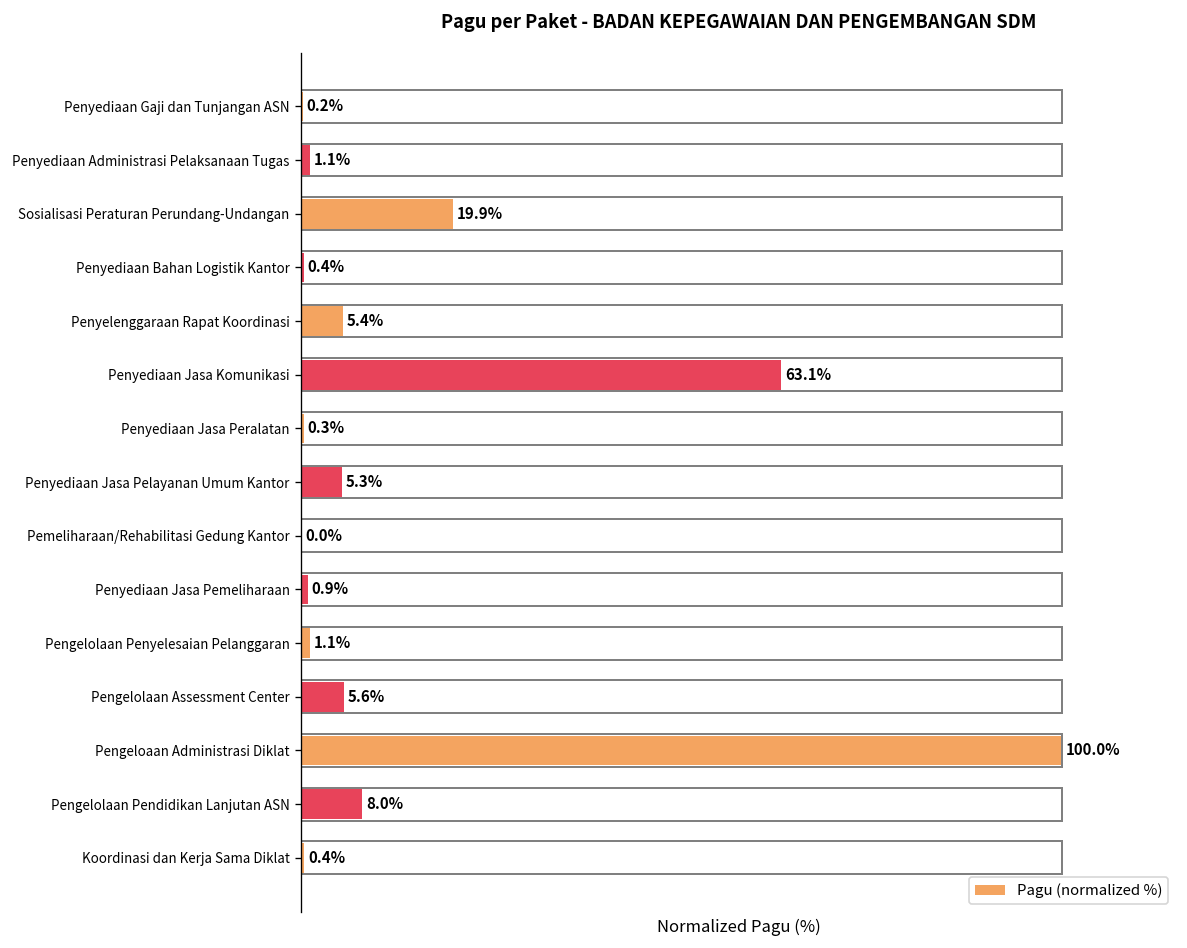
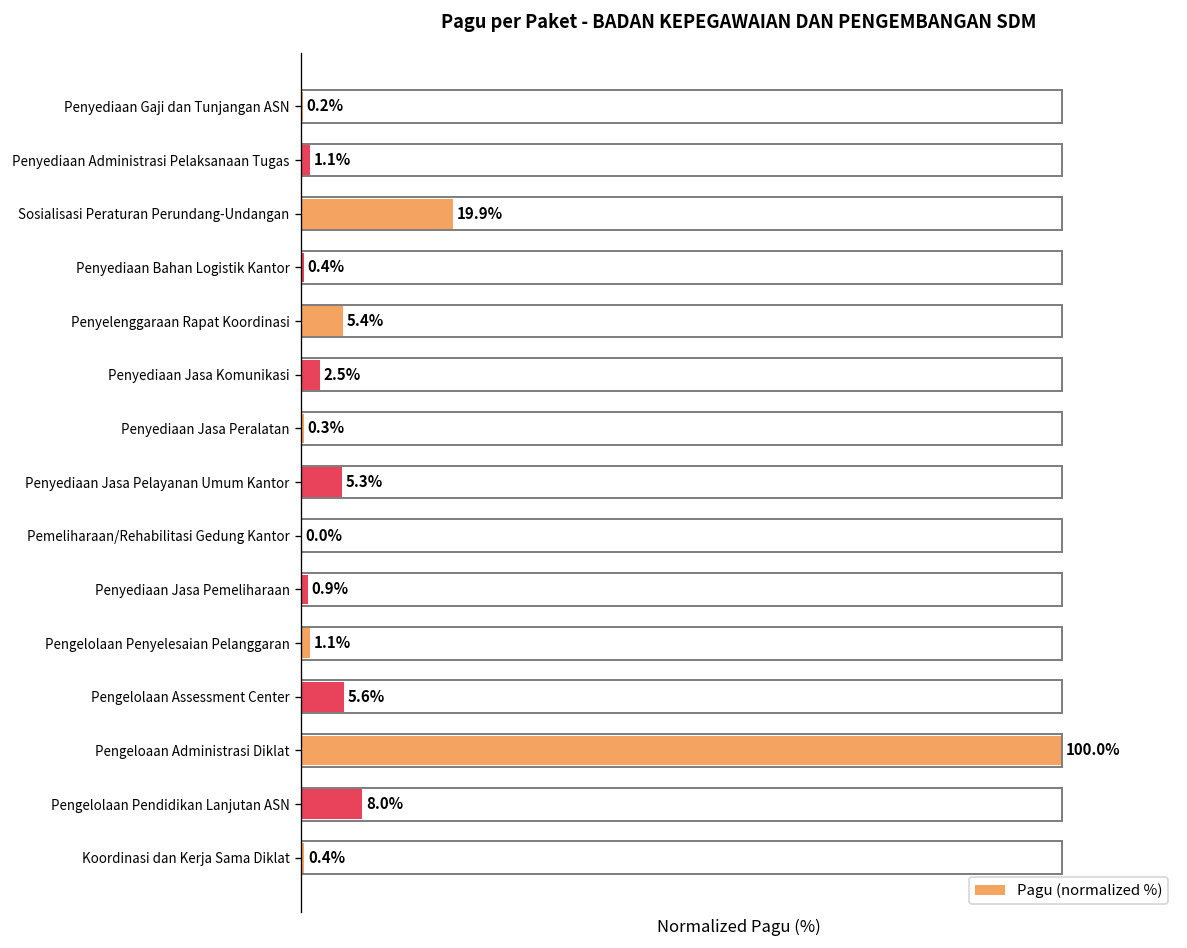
  {
    "Penyediaan Gaji dan Tunjangan ASN": "0.2%",
    "Penyediaan Administrasi Pelaksanaan Tugas": "1.1%",
    "Sosialisasi Peraturan Perundang-Undangan": "19.9%",
    "Penyediaan Bahan Logistik Kantor": "0.4%",
    "Penyelenggaraan Rapat Koordinasi": "5.4%",
-   "Penyediaan Jasa Komunikasi": "63.1%",
+   "Penyediaan Jasa Komunikasi": "2.5%",
    "Penyediaan Jasa Peralatan": "0.3%",
    "Penyediaan Jasa Pelayanan Umum Kantor": "5.3%",
    "Pemeliharaan/Rehabilitasi Gedung Kantor": "0.0%",
    "Penyediaan Jasa Pemeliharaan": "0.9%",
    "Pengelolaan Penyelesaian Pelanggaran": "1.1%",
    "Pengelolaan Assessment Center": "5.6%",
    "Pengeloaan Administrasi Diklat": "100.0%",
    "Pengelolaan Pendidikan Lanjutan ASN": "8.0%",
    "Koordinasi dan Kerja Sama Diklat": "0.4%"
  }
